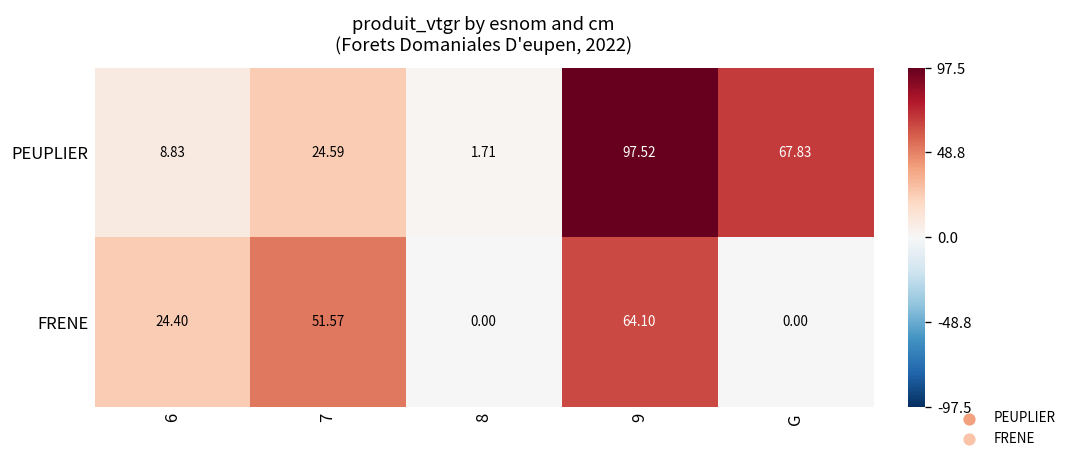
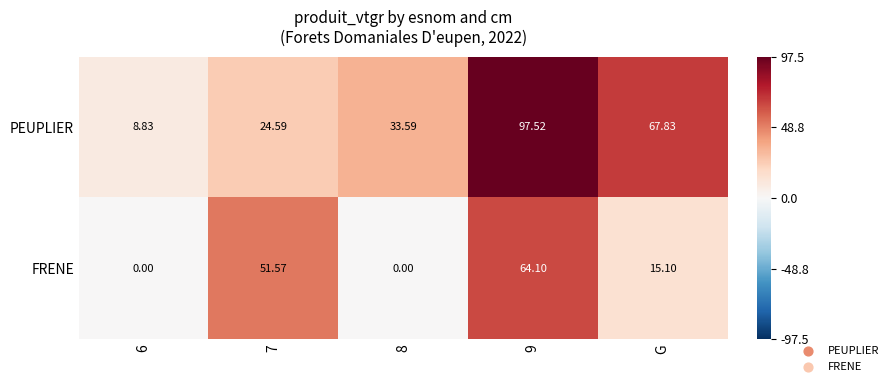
  {
    "PEUPLIER": {
      "6": 8.83,
      "7": 24.59,
-     "8": 1.71,
+     "8": 33.59,
      "9": 97.52,
      "G": 67.83
    },
    "FRENE": {
-     "6": 24.40,
+     "6": 0.00,
      "7": 51.57,
      "8": 0.00,
      "9": 64.10,
-     "G": 0.00
+     "G": 15.10
    }
  }
